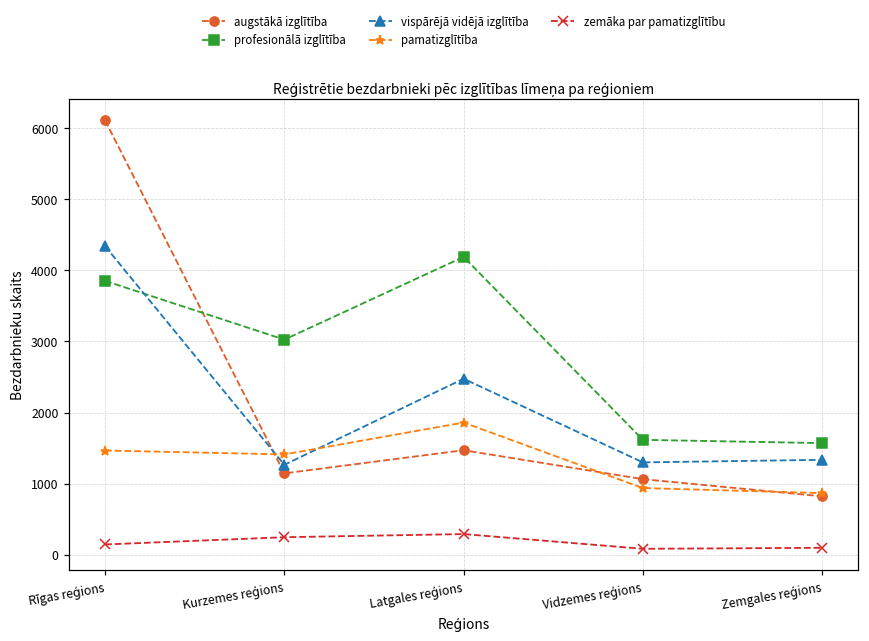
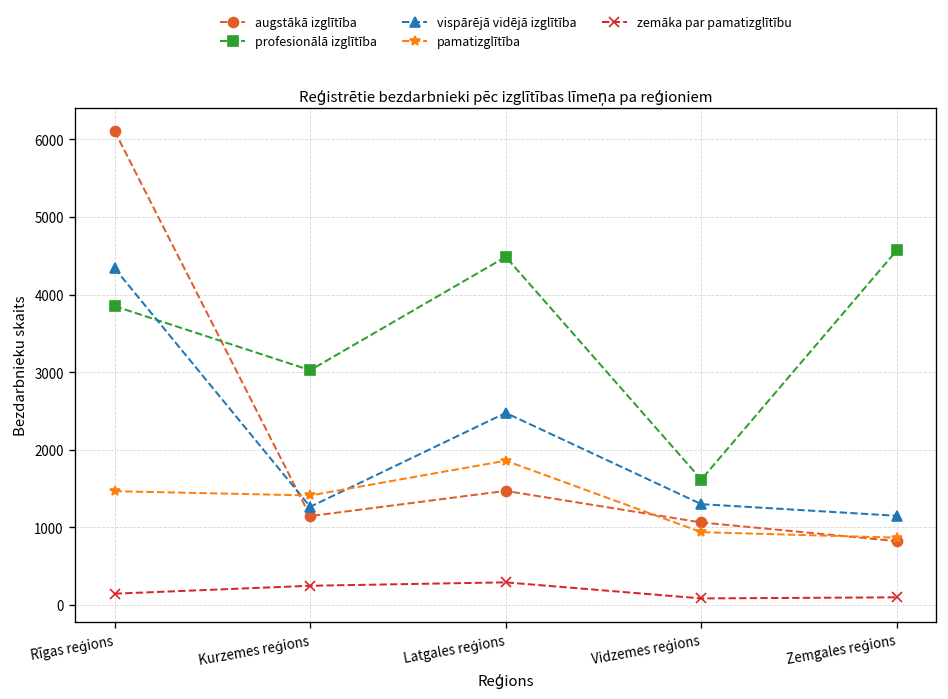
  {
    "profesionālā izglītība": {
      "Rīgas reģions": 3900,
      "Kurzemes reģions": 3000,
-     "Latgales reģions": 4200,
+     "Latgales reģions": 4500,
      "Vidzemes reģions": 1600,
-     "Zemgales reģions": 1600
+     "Zemgales reģions": 4600
    },
    "vispārējā vidējā izglītība": {
      "Rīgas reģions": 4300,
      "Kurzemes reģions": 1300,
      "Latgales reģions": 2500,
      "Vidzemes reģions": 1300,
-     "Zemgales reģions": 1300
+     "Zemgales reģions": 1100
    }
  }
